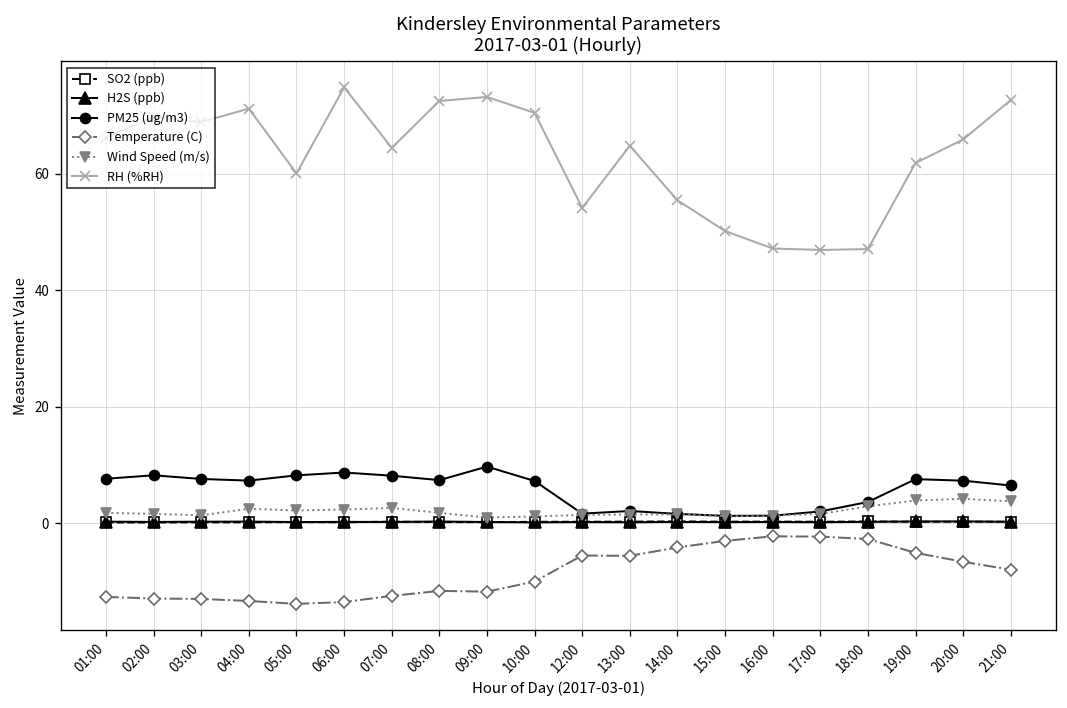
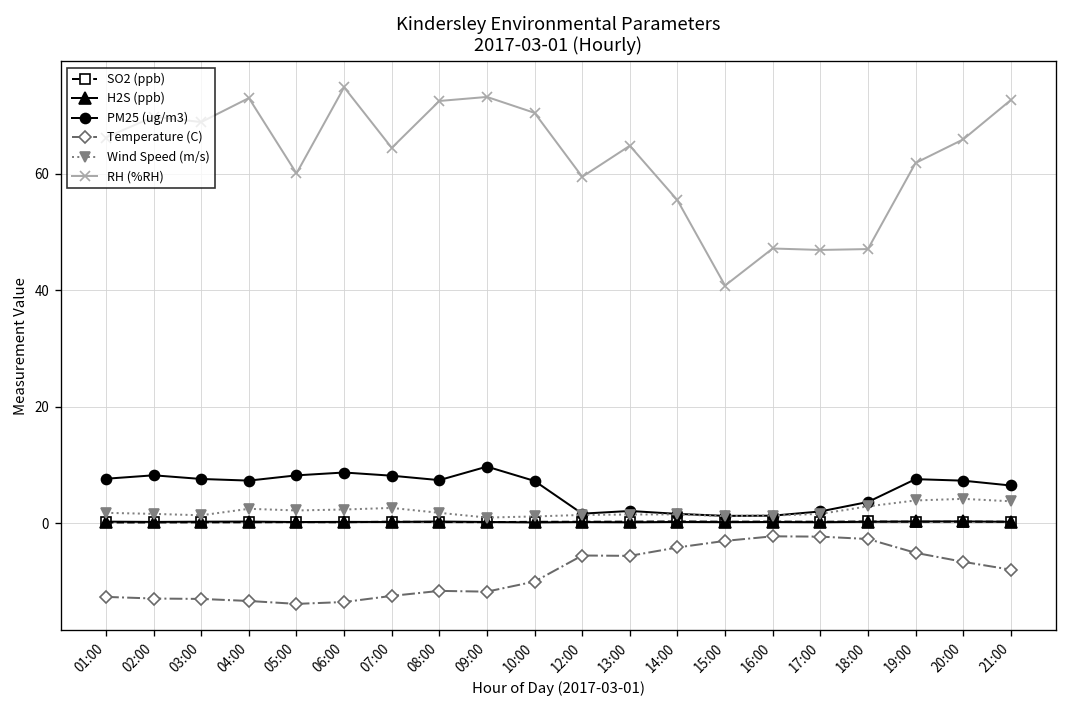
  {
    "RH (%RH)": {
-     "04:00": 71,
+     "04:00": 73,
      "05:00": 60,
      "06:00": 75,
      "07:00": 64,
      "08:00": 72,
      "09:00": 73,
      "10:00": 70,
-     "12:00": 54,
+     "12:00": 59,
      "13:00": 65,
      "14:00": 55,
-     "15:00": 50,
+     "15:00": 41,
      "16:00": 47,
      "17:00": 47,
      "18:00": 47,
      "19:00": 62,
      "20:00": 66,
      "21:00": 73
    }
  }
